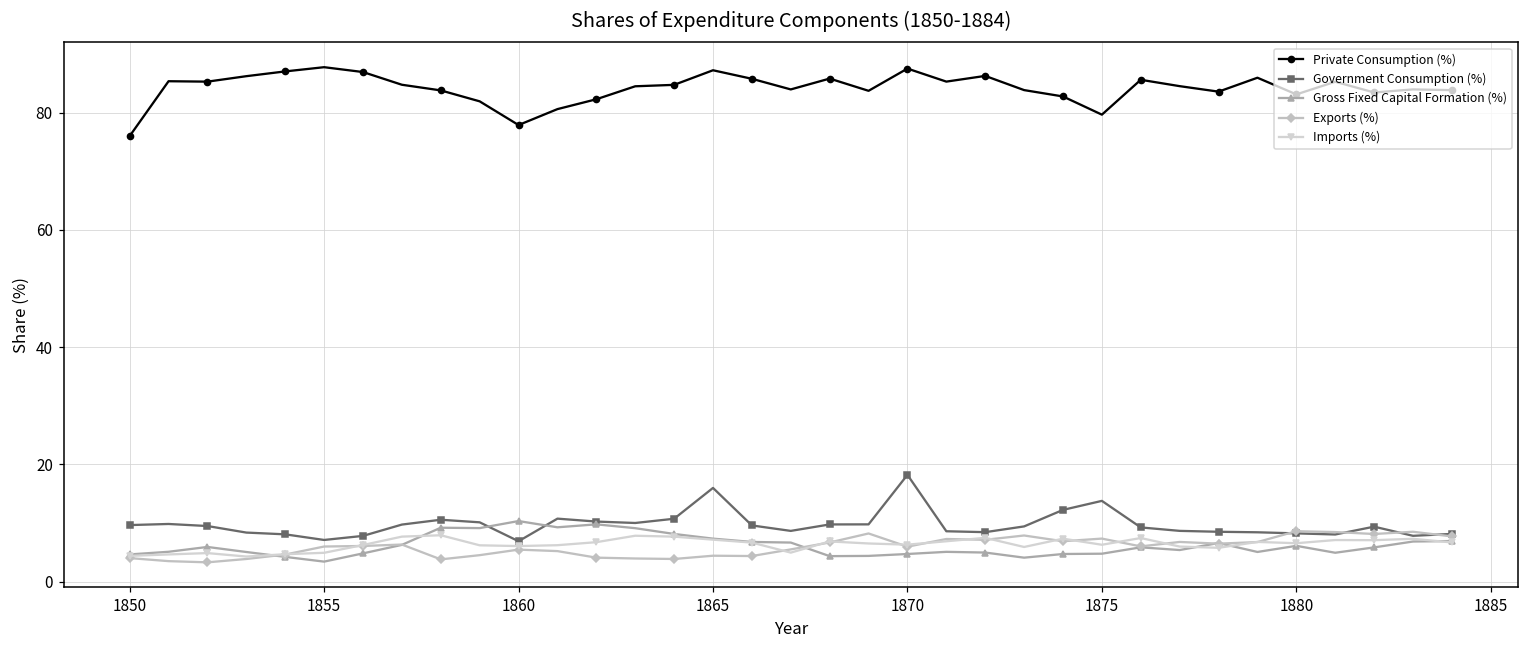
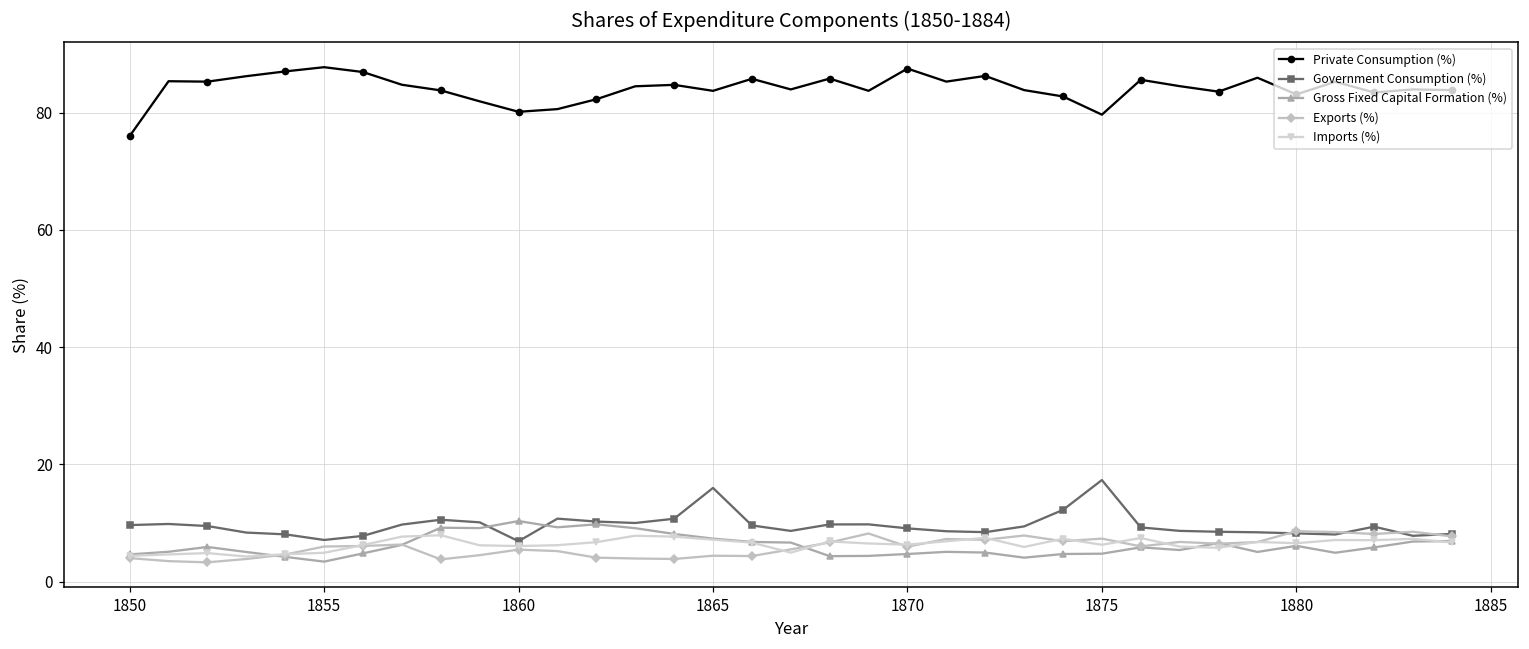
  {
    "Private Consumption (%)": {
      "1850": 76,
      "1855": 88,
-     "1860": 78,
-     "1865": 87,
+     "1860": 80,
+     "1865": 84,
      "1870": 88,
      "1875": 80
    },
    "Government Consumption (%)": {
      "1850": 10,
      "1855": 7,
      "1860": 7,
      "1865": 16,
-     "1870": 18,
-     "1875": 14
+     "1870": 9,
+     "1875": 17
    }
  }
